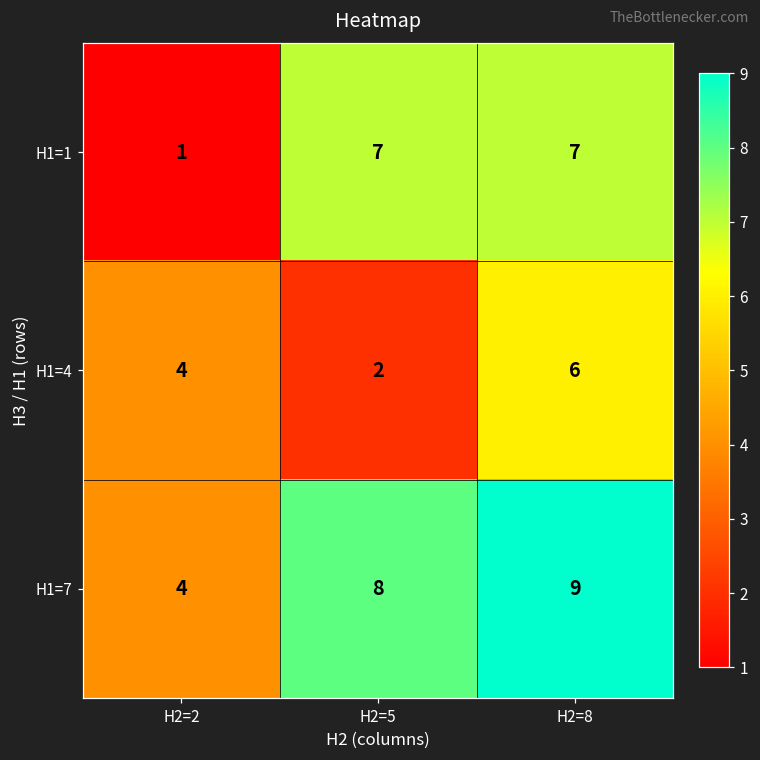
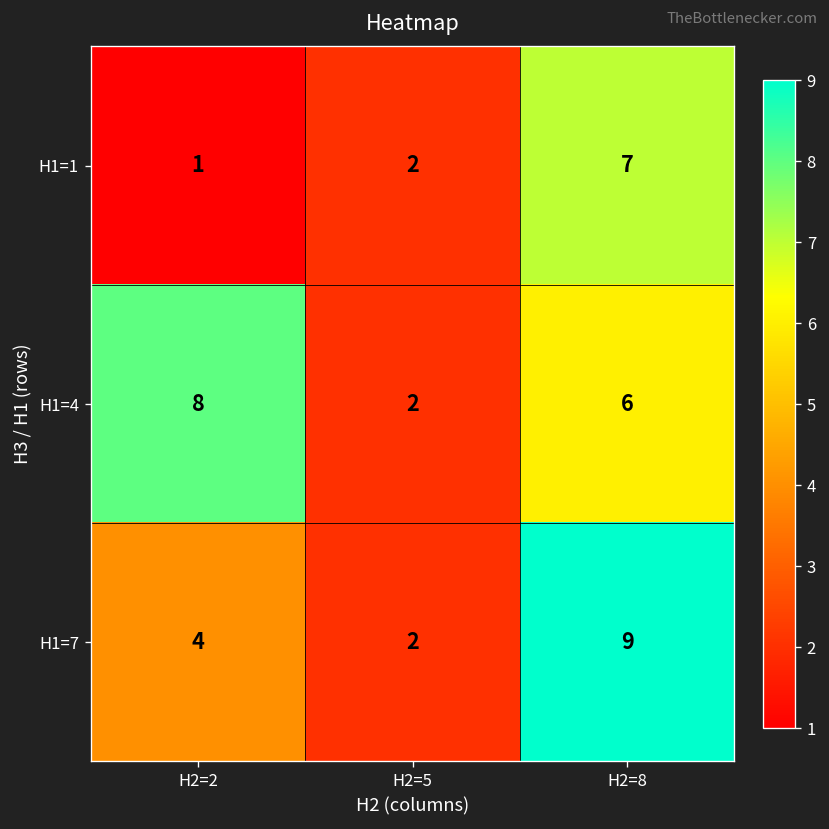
  {
    "H1=1": {
      "H2=2": 1,
-     "H2=5": 7,
+     "H2=5": 2,
      "H2=8": 7
    },
    "H1=4": {
-     "H2=2": 4,
+     "H2=2": 8,
      "H2=5": 2,
      "H2=8": 6
    },
    "H1=7": {
      "H2=2": 4,
-     "H2=5": 8,
+     "H2=5": 2,
      "H2=8": 9
    }
  }
